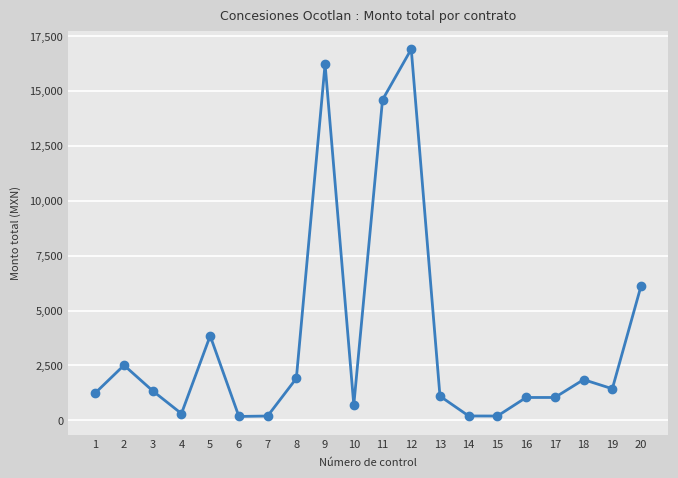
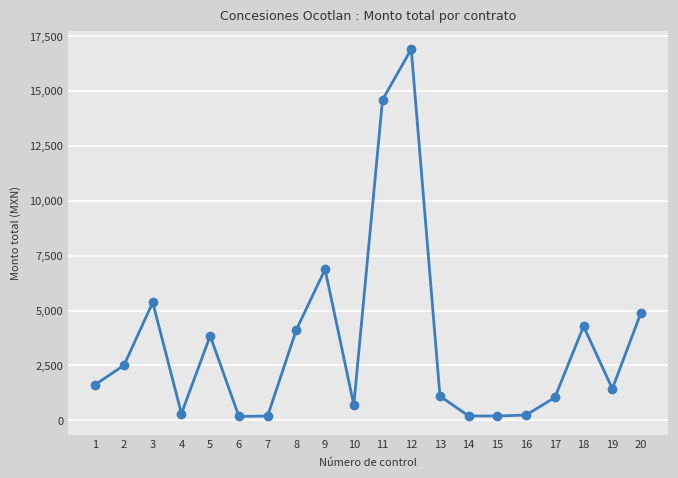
  {
-   "1": "1,200",
+   "1": "1,600",
    "2": "2,500",
-   "3": "1,300",
+   "3": "5,400",
    "4": "300",
    "5": "3,900",
    "6": "200",
    "7": "200",
-   "8": "1,900",
-   "9": "16,200",
+   "8": "4,100",
+   "9": "6,900",
    "10": "700",
    "11": "14,600",
    "12": "16,900",
    "13": "1,100",
    "14": "200",
    "15": "200",
-   "16": "1,000",
+   "16": "200",
    "17": "1,000",
-   "18": "1,900",
+   "18": "4,300",
    "19": "1,400",
-   "20": "6,100"
+   "20": "4,900"
  }
